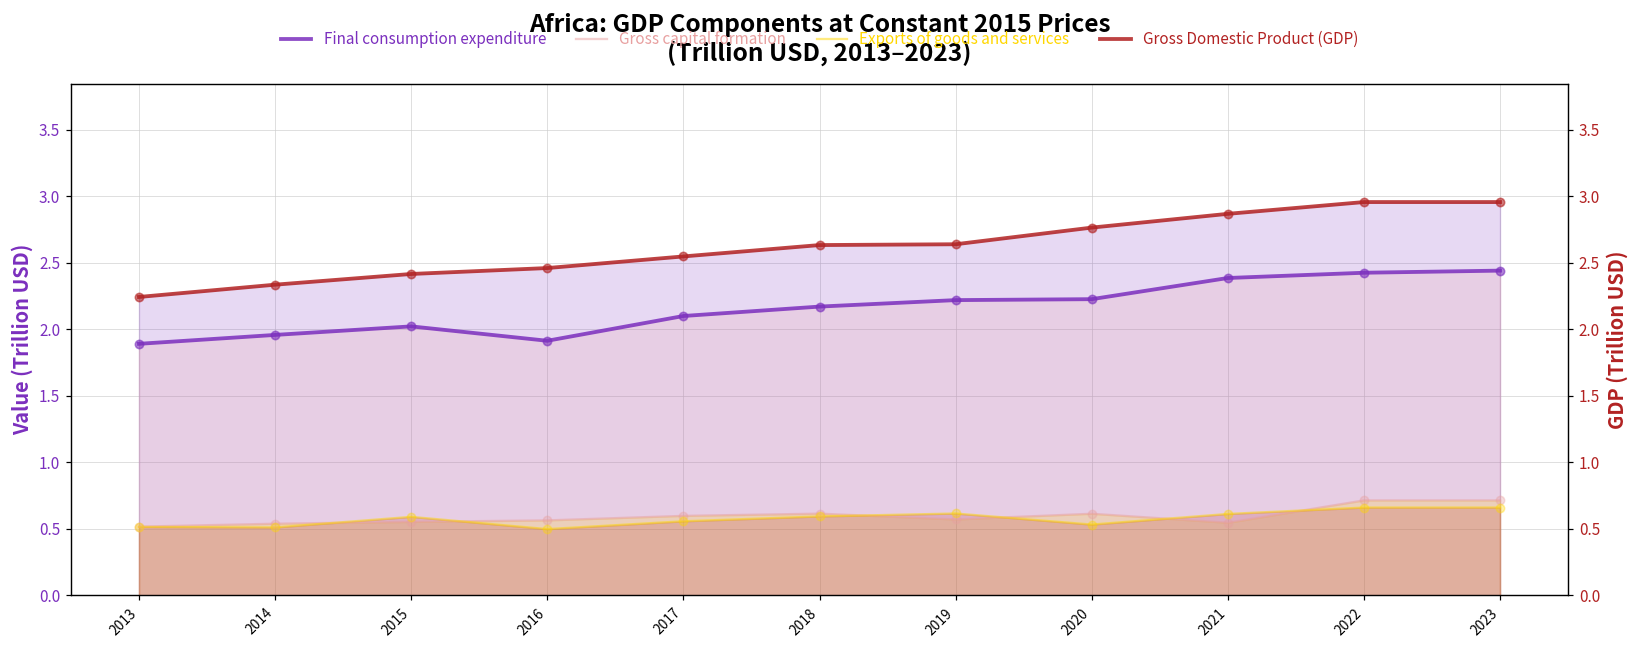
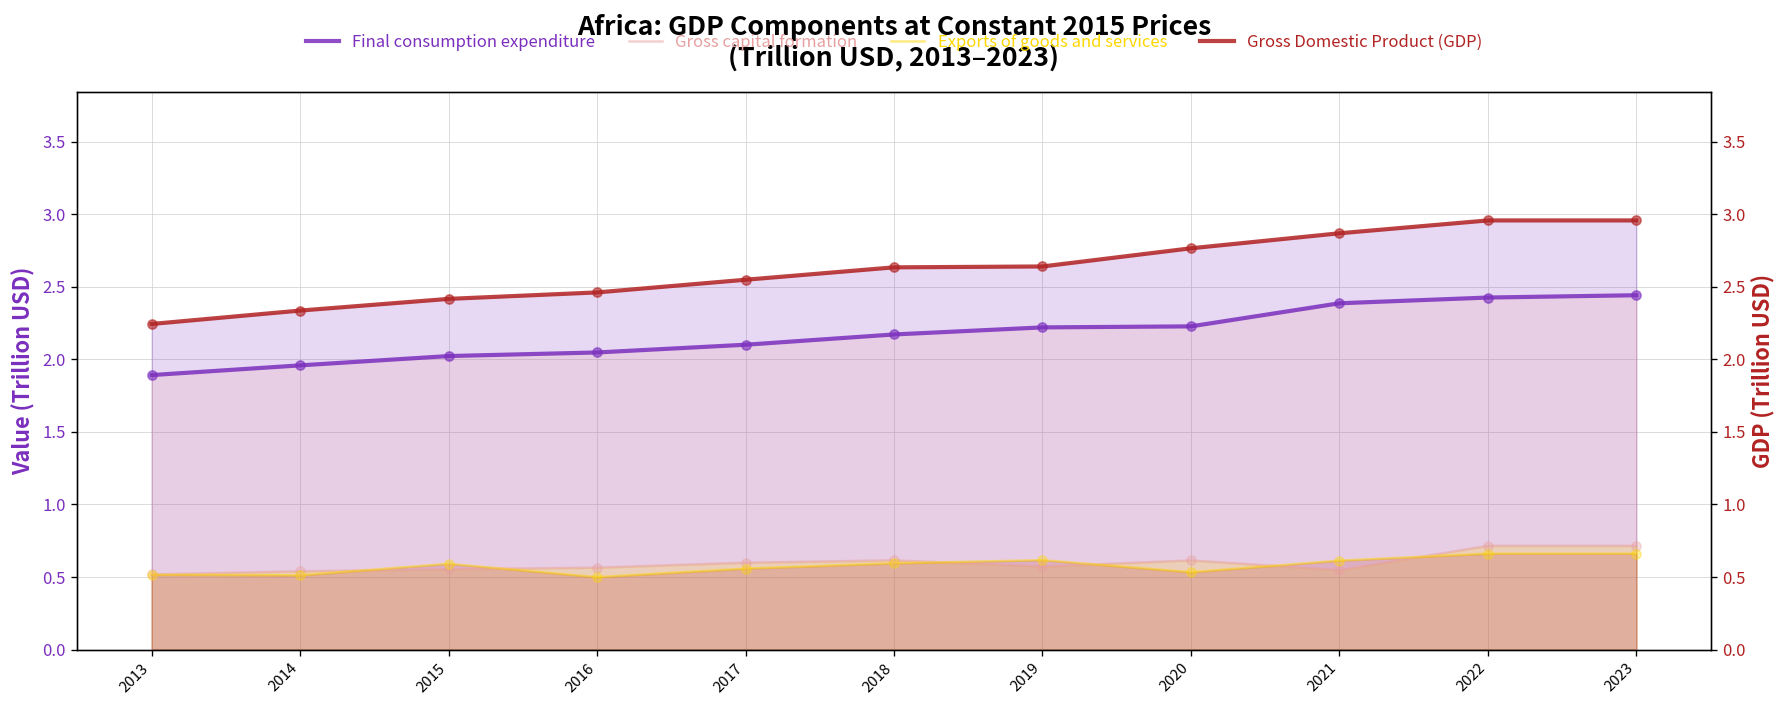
  {
    "Final consumption expenditure": {
      "2013": 1.89,
      "2014": 1.96,
      "2015": 2.02,
-     "2016": 1.91,
+     "2016": 2.05,
      "2017": 2.10,
      "2018": 2.17,
      "2019": 2.22,
      "2020": 2.23,
      "2021": 2.39,
      "2022": 2.43,
      "2023": 2.44
    },
    "Gross capital formation": {
      "2014": 0.54,
      "2015": 0.55,
      "2016": 0.56,
      "2017": 0.60,
      "2019": 0.57,
      "2020": 0.61,
      "2021": 0.55,
      "2022": 0.71,
      "2023": 0.71
    },
    "Exports of goods and services": {
      "2014": 0.51,
      "2015": 0.59,
      "2016": 0.50,
      "2017": 0.56,
      "2019": 0.62,
      "2020": 0.53,
      "2021": 0.61,
      "2022": 0.66,
      "2023": 0.66
    },
    "Gross Domestic Product (GDP)": {
      "2013": 2.24,
      "2014": 2.34,
      "2015": 2.42,
      "2016": 2.46,
      "2017": 2.55,
      "2018": 2.63,
      "2019": 2.64,
      "2020": 2.77,
      "2021": 2.87,
      "2022": 2.96,
      "2023": 2.96
    }
  }
